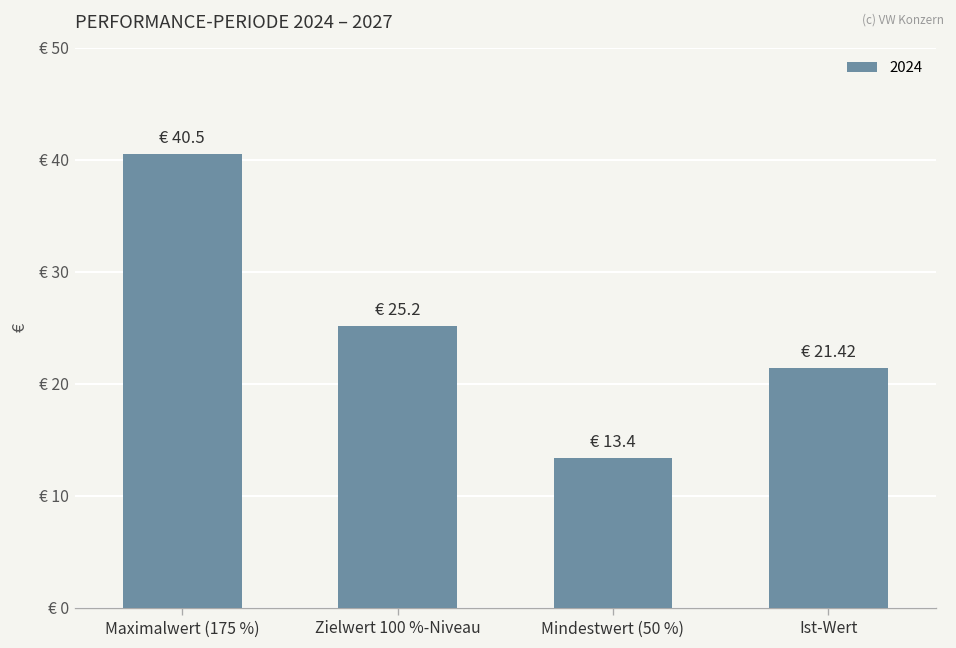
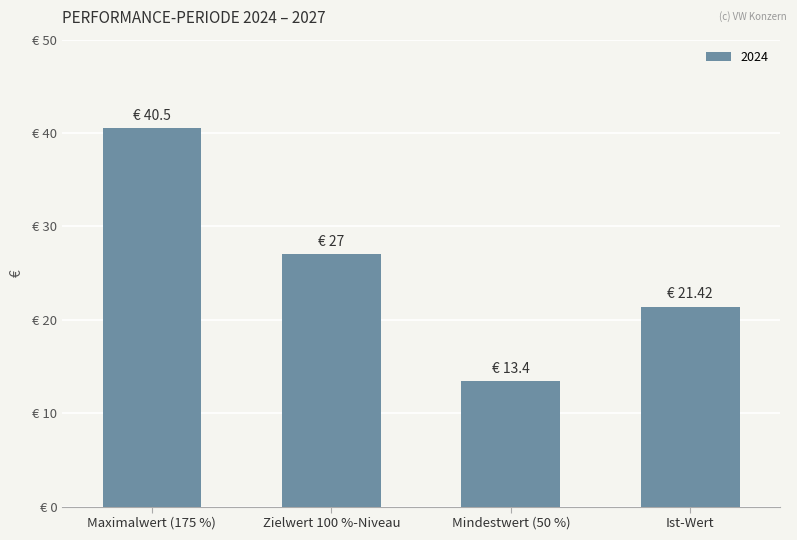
  {
    "Maximalwert (175 %)": 40.5,
-   "Zielwert 100 %-Niveau": 25.2,
+   "Zielwert 100 %-Niveau": 27,
    "Mindestwert (50 %)": 13.4,
    "Ist-Wert": 21.42
  }
